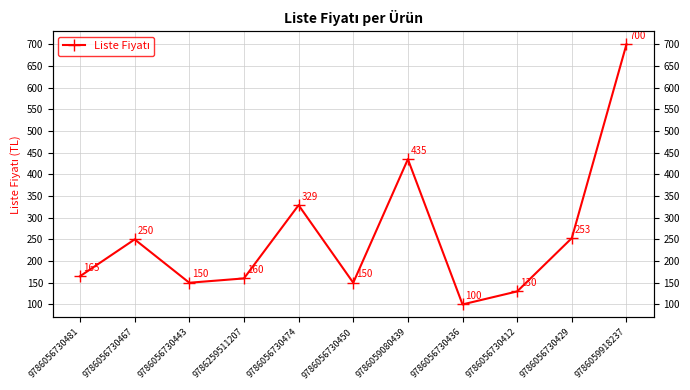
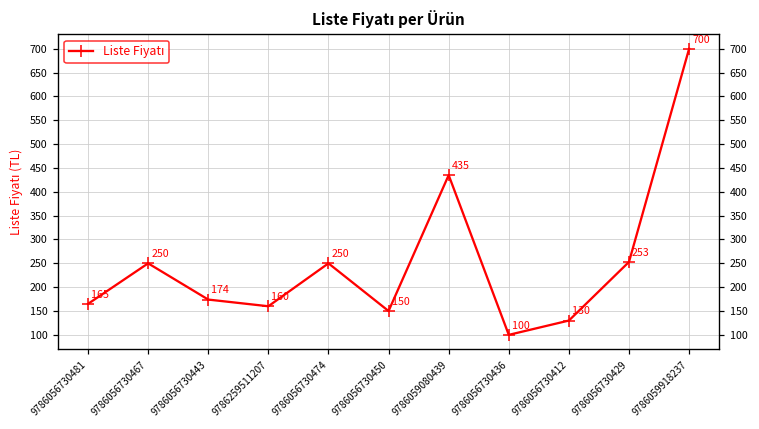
  {
    "9786056730481": 165,
    "9786056730467": 250,
-   "9786056730443": 150,
+   "9786056730443": 174,
    "9786259511207": 160,
-   "9786056730474": 329,
+   "9786056730474": 250,
    "9786056730450": 150,
    "9786059080439": 435,
    "9786056730436": 100,
    "9786056730412": 130,
    "9786056730429": 253,
    "9786059918237": 700
  }
